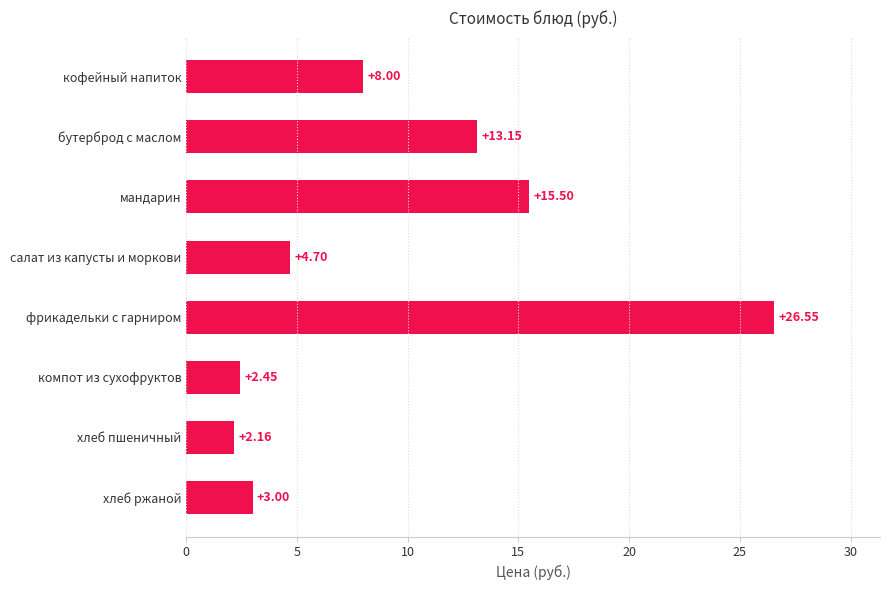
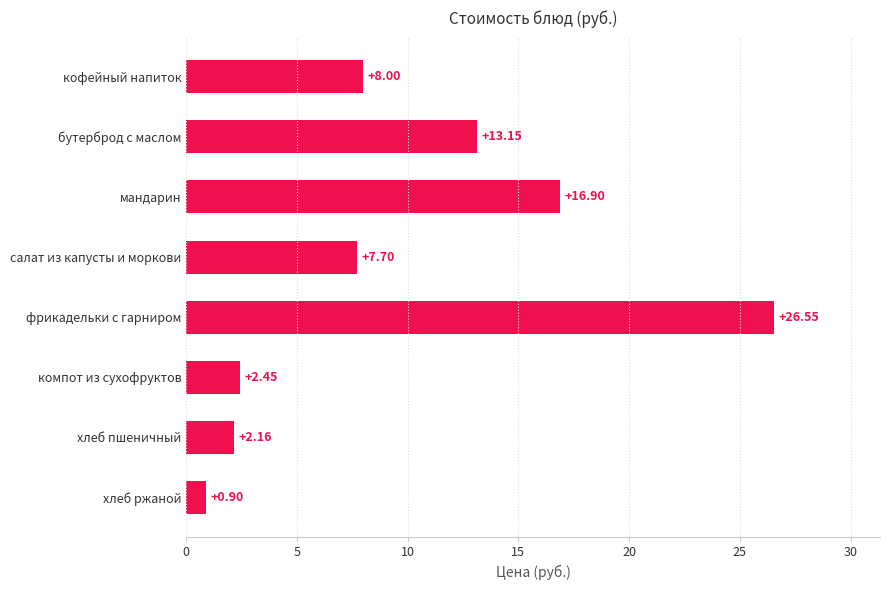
  {
    "кофейный напиток": "+8.00",
    "бутерброд с маслом": "+13.15",
-   "мандарин": "+15.50",
-   "салат из капусты и моркови": "+4.70",
+   "мандарин": "+16.90",
+   "салат из капусты и моркови": "+7.70",
    "фрикадельки с гарниром": "+26.55",
    "компот из сухофруктов": "+2.45",
    "хлеб пшеничный": "+2.16",
-   "хлеб ржаной": "+3.00"
+   "хлеб ржаной": "+0.90"
  }
